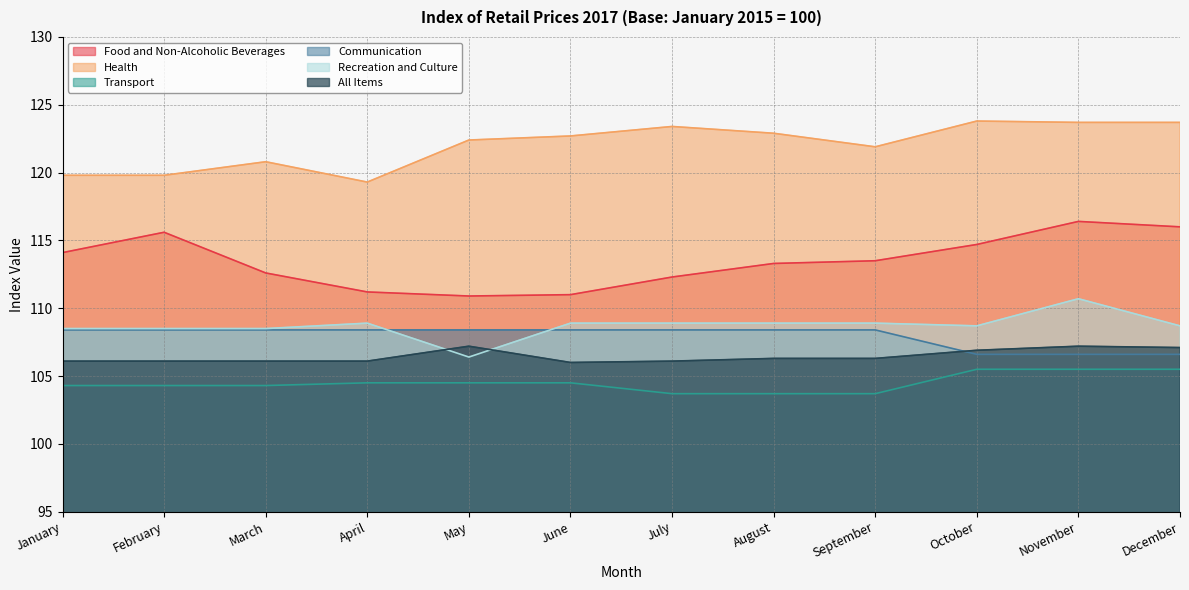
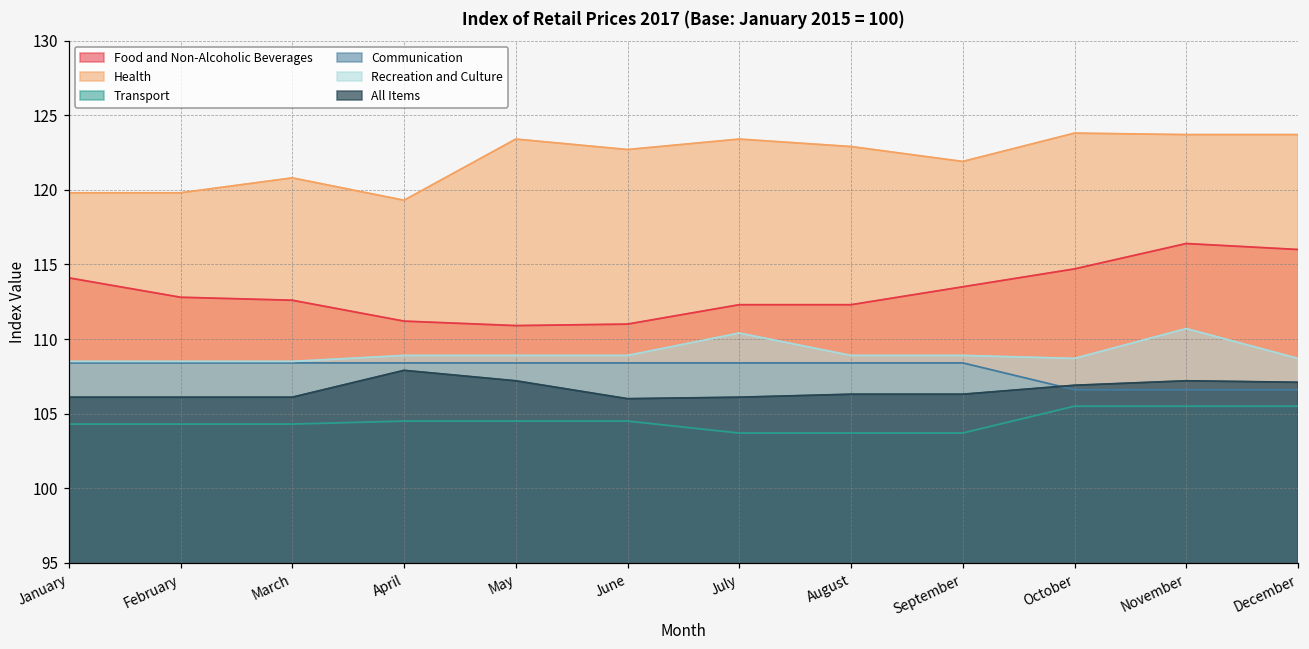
  {
    "Food and Non-Alcoholic Beverages": {
      "January": 114.1,
-     "February": 115.6,
+     "February": 112.8,
      "March": 112.6,
      "April": 111.2,
      "May": 110.9,
      "June": 111.0,
      "July": 112.3,
-     "August": 113.3,
+     "August": 112.3,
      "September": 113.5,
      "October": 114.7,
      "November": 116.4,
      "December": 116.0
    },
    "Health": {
      "January": 119.8,
      "February": 119.8,
      "March": 120.8,
      "April": 119.3,
-     "May": 122.4,
+     "May": 123.4,
      "June": 122.7,
      "July": 123.4,
      "August": 122.9,
      "September": 121.9,
      "October": 123.8,
      "November": 123.7,
      "December": 123.7
    },
    "Recreation and Culture": {
      "April": 108.9,
-     "May": 106.4,
+     "May": 108.9,
      "June": 108.9,
-     "July": 108.9,
+     "July": 110.4,
      "August": 108.9,
      "September": 108.9,
      "October": 108.7,
      "November": 110.7,
      "December": 108.7
    },
    "All Items": {
      "January": 106.1,
      "February": 106.1,
      "March": 106.1,
-     "April": 106.1,
+     "April": 107.9,
      "May": 107.2,
      "June": 106.0,
      "July": 106.1,
      "August": 106.3,
      "September": 106.3,
      "October": 106.9,
      "November": 107.2,
      "December": 107.1
    }
  }
